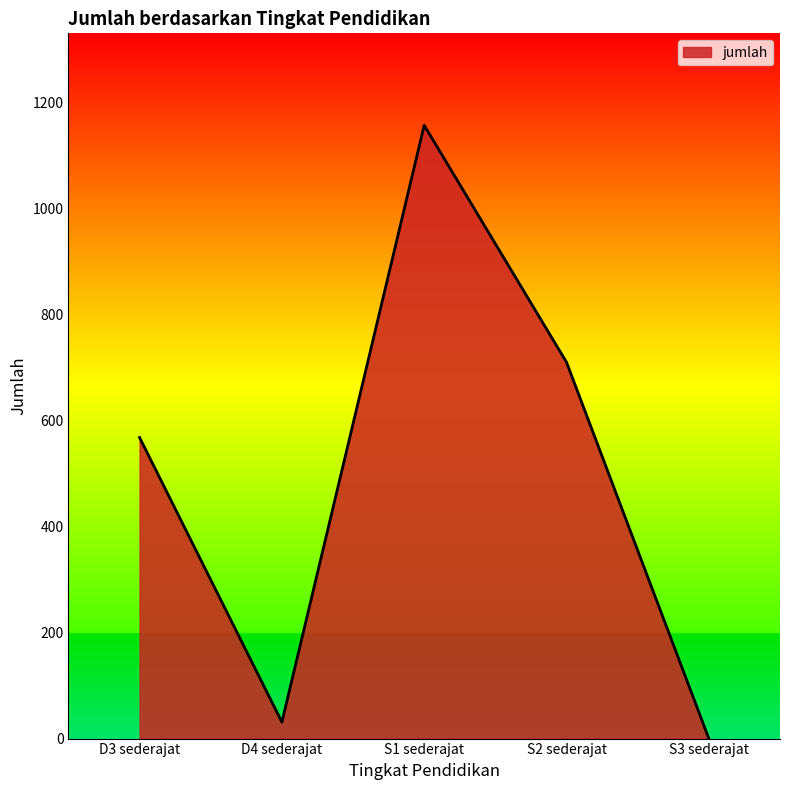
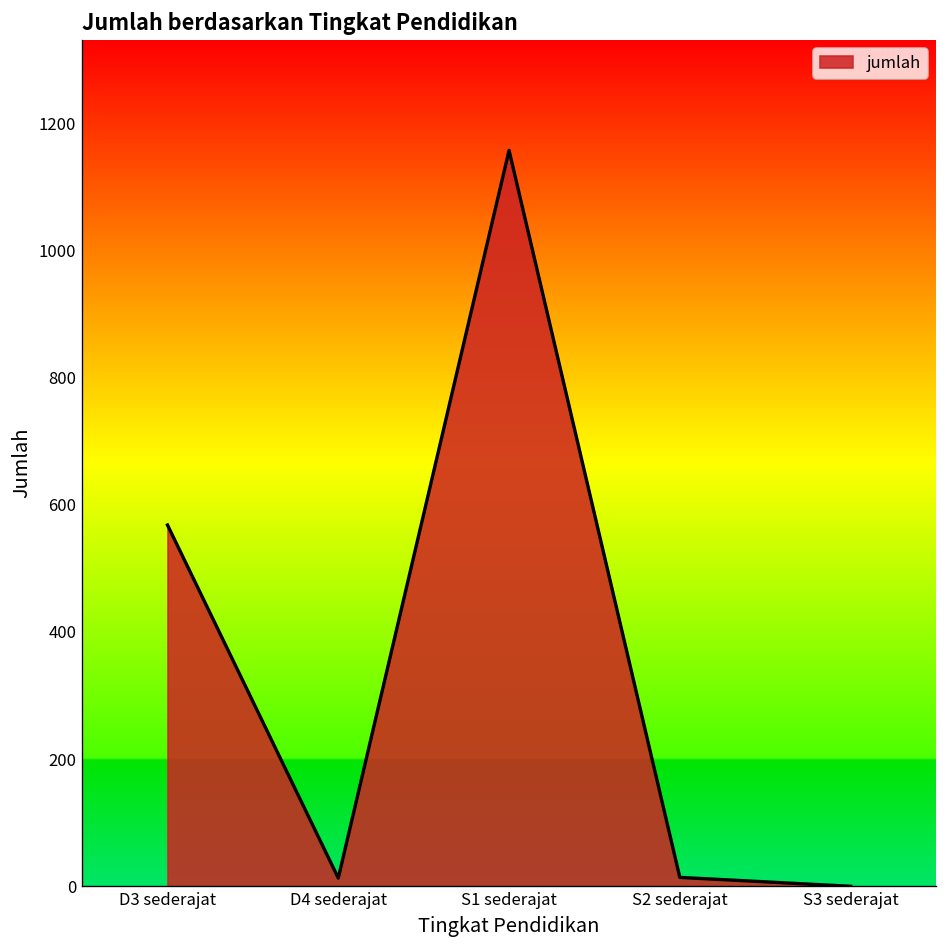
  {
    "D3 sederajat": 570,
-   "D4 sederajat": 30,
+   "D4 sederajat": 10,
    "S1 sederajat": 1160,
-   "S2 sederajat": 710,
+   "S2 sederajat": 10,
    "S3 sederajat": 0
  }
